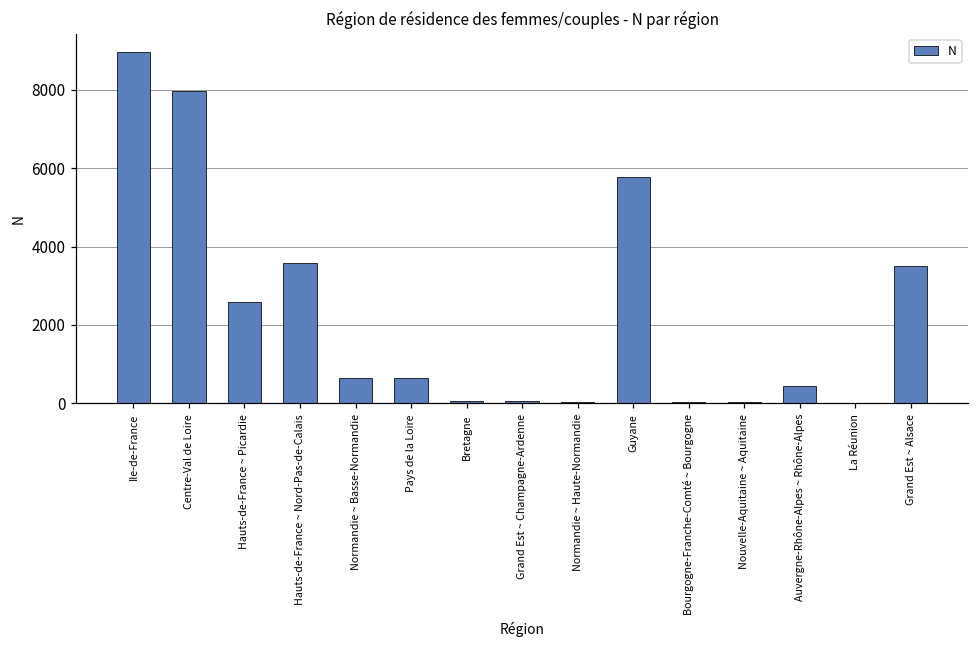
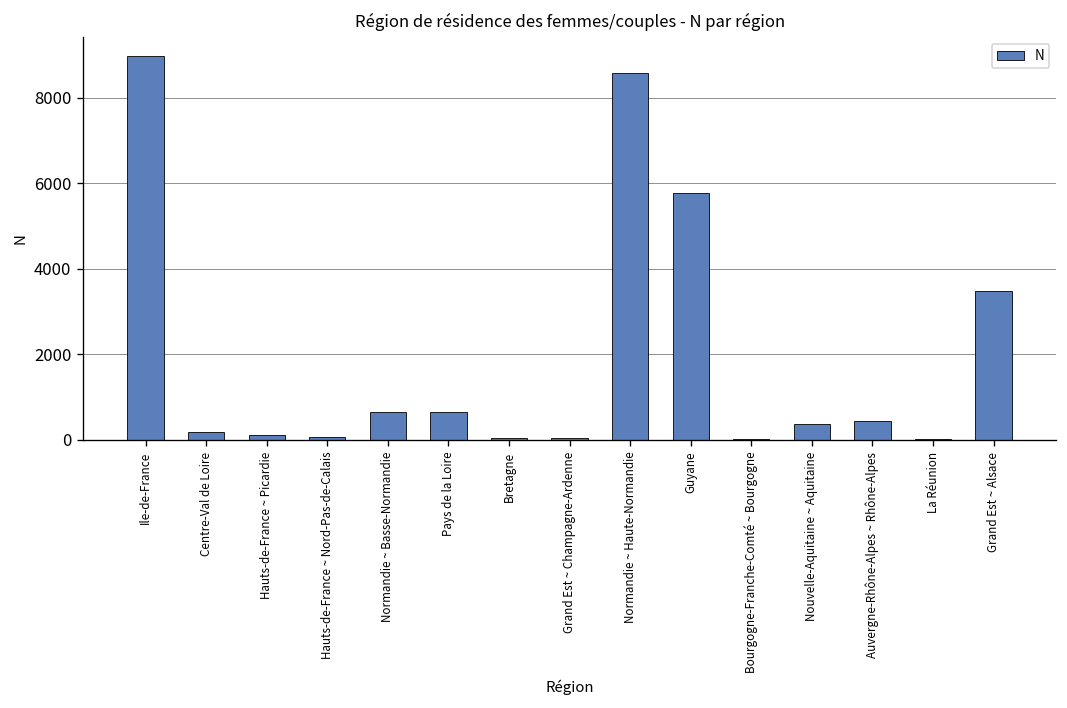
  {
    "Ile-de-France": 9000,
-   "Centre-Val de Loire": 8000,
-   "Hauts-de-France ~ Picardie": 2600,
-   "Hauts-de-France ~ Nord-Pas-de-Calais": 3600,
+   "Centre-Val de Loire": 200,
+   "Hauts-de-France ~ Picardie": 100,
+   "Hauts-de-France ~ Nord-Pas-de-Calais": 100,
    "Normandie ~ Basse-Normandie": 600,
    "Pays de la Loire": 700,
-   "Normandie ~ Haute-Normandie": 0,
+   "Normandie ~ Haute-Normandie": 8600,
    "Guyane": 5800,
-   "Nouvelle-Aquitaine ~ Aquitaine": 0,
+   "Nouvelle-Aquitaine ~ Aquitaine": 400,
    "Auvergne-Rhône-Alpes ~ Rhône-Alpes": 500,
    "Grand Est ~ Alsace": 3500
  }
